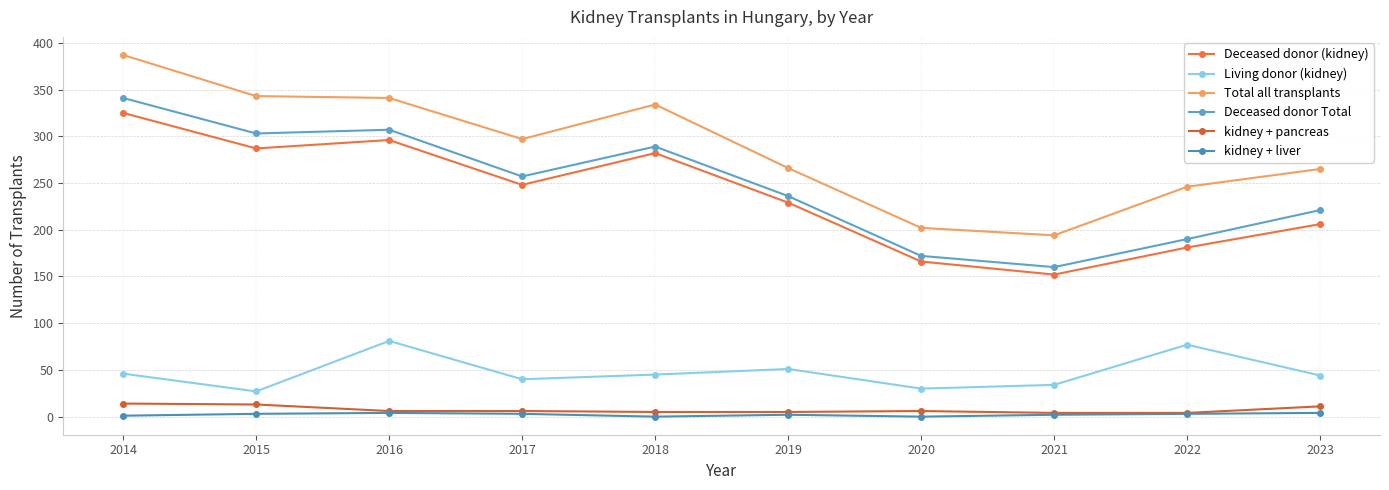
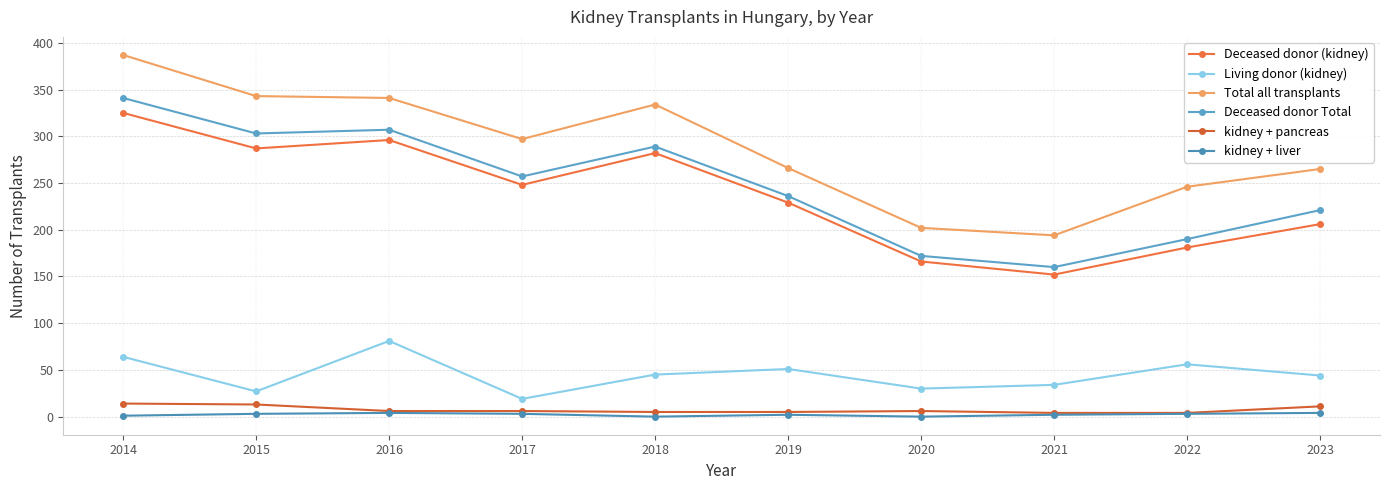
  {
    "Living donor (kidney)": {
-     "2014": 50,
+     "2014": 60,
      "2015": 30,
      "2016": 80,
-     "2017": 40,
+     "2017": 20,
      "2018": 50,
      "2019": 50,
      "2020": 30,
      "2021": 30,
-     "2022": 80,
+     "2022": 60,
      "2023": 40
    }
  }
